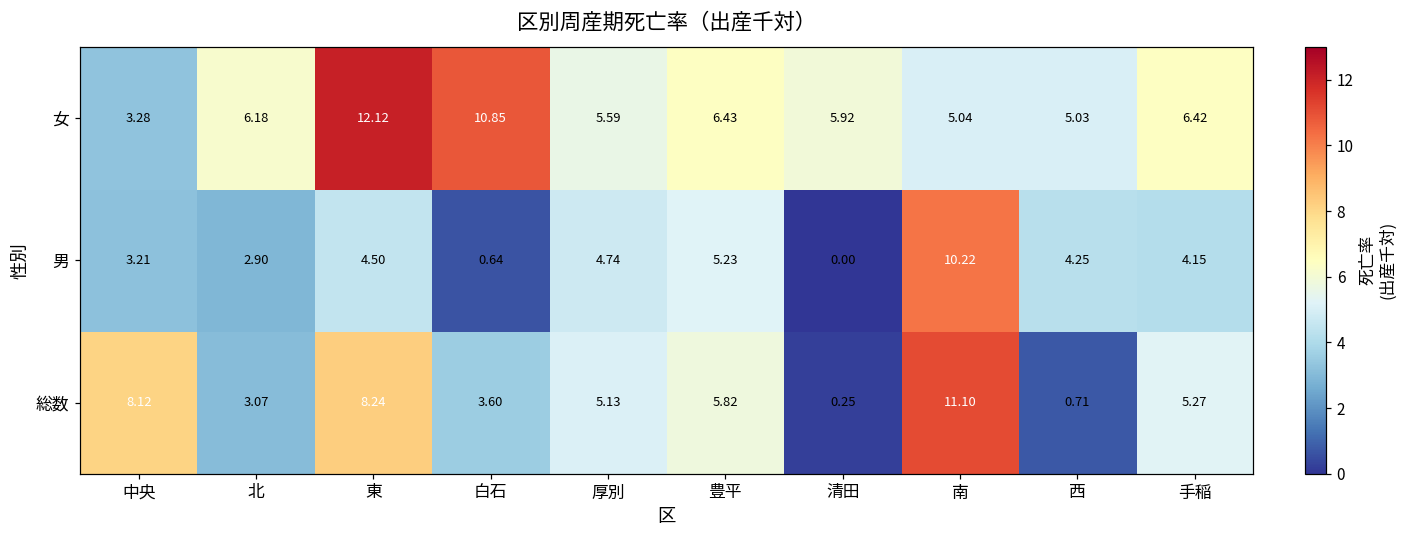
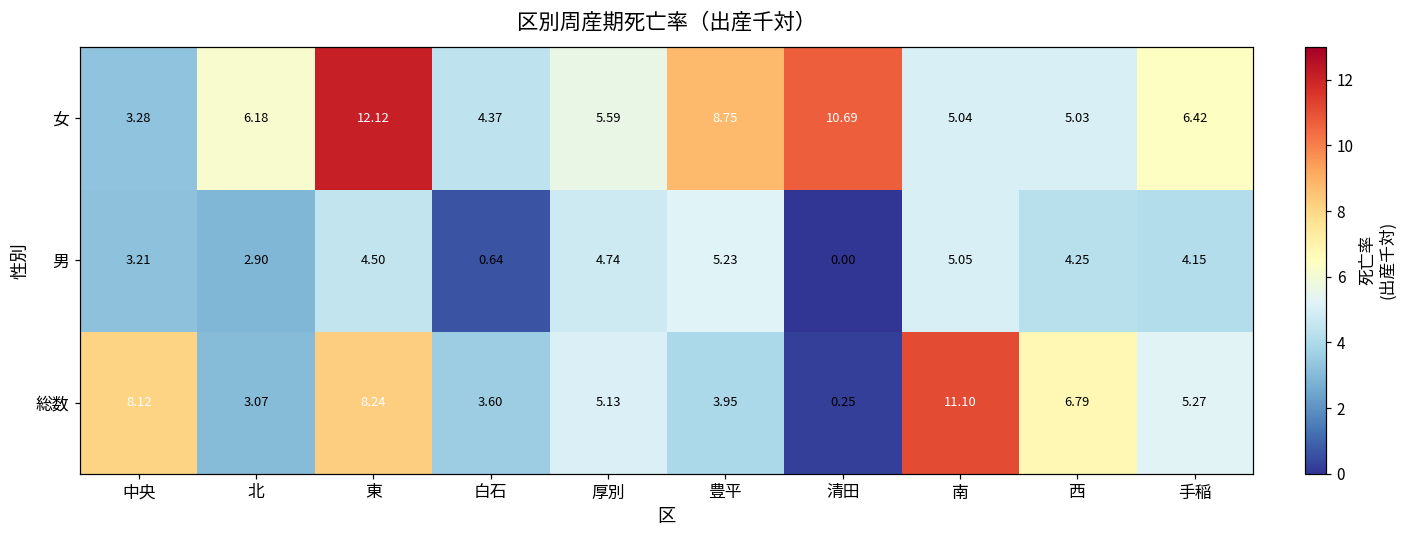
  {
    "女": {
      "中央": 3.28,
      "北": 6.18,
      "東": 12.12,
-     "白石": 10.85,
+     "白石": 4.37,
      "厚別": 5.59,
-     "豊平": 6.43,
-     "清田": 5.92,
+     "豊平": 8.75,
+     "清田": 10.69,
      "南": 5.04,
      "西": 5.03,
      "手稲": 6.42
    },
    "男": {
      "中央": 3.21,
      "北": 2.90,
      "東": 4.50,
      "白石": 0.64,
      "厚別": 4.74,
      "豊平": 5.23,
      "清田": 0.00,
-     "南": 10.22,
+     "南": 5.05,
      "西": 4.25,
      "手稲": 4.15
    },
    "総数": {
      "中央": 8.12,
      "北": 3.07,
      "東": 8.24,
      "白石": 3.60,
      "厚別": 5.13,
-     "豊平": 5.82,
+     "豊平": 3.95,
      "清田": 0.25,
      "南": 11.10,
-     "西": 0.71,
+     "西": 6.79,
      "手稲": 5.27
    }
  }
